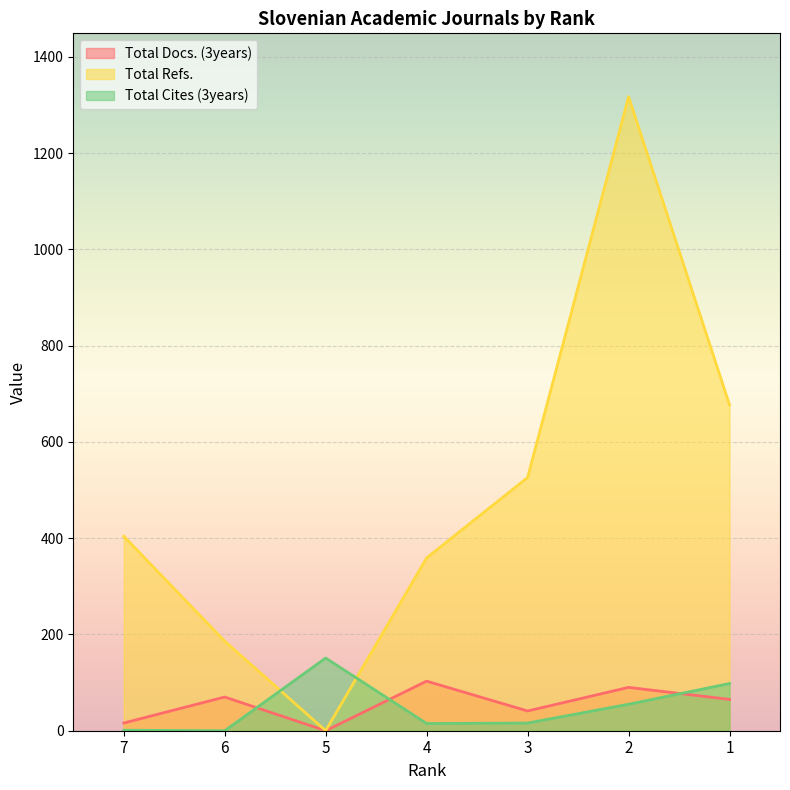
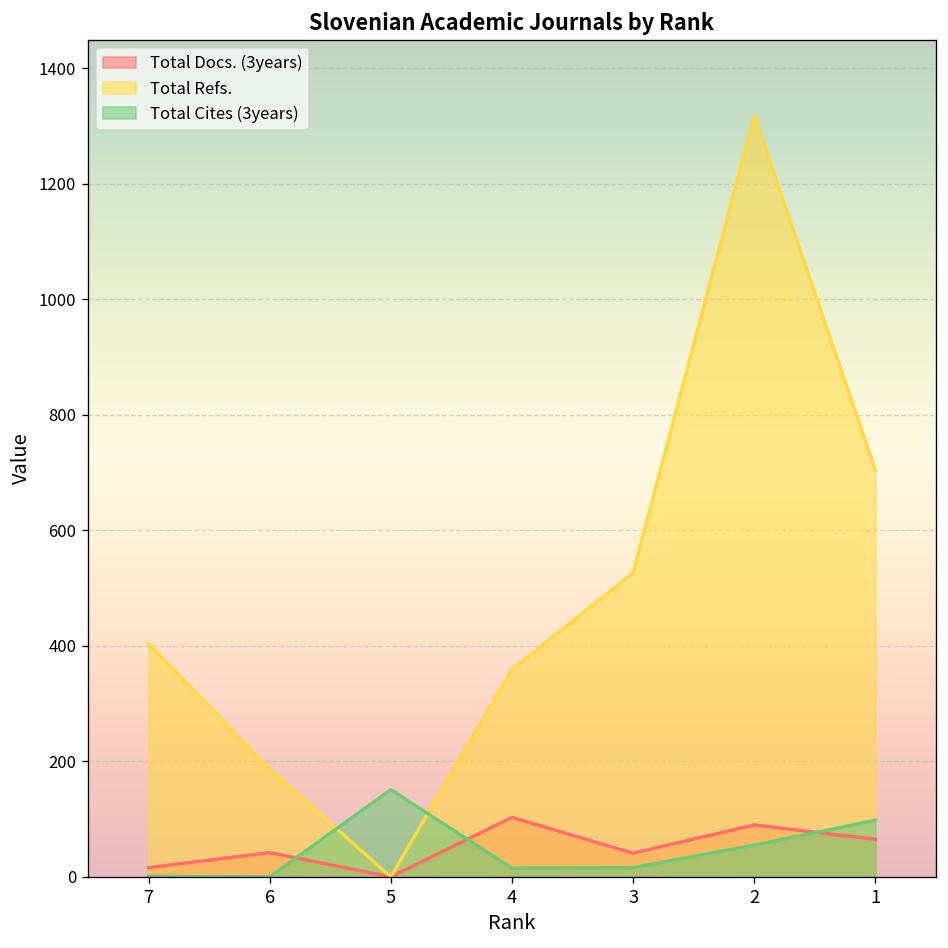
  {
    "Total Docs. (3years)": {
      "7": 20,
-     "6": 70,
+     "6": 40,
      "4": 100,
      "3": 40,
      "2": 90,
      "1": 70
    },
    "Total Refs.": {
      "7": 400,
      "6": 190,
      "4": 360,
      "3": 530,
      "2": 1320,
-     "1": 680
+     "1": 700
    },
    "Total Cites (3years)": {
      "7": 0,
      "6": 0,
      "5": 150,
      "4": 20,
      "3": 20,
      "2": 60,
      "1": 100
    }
  }
